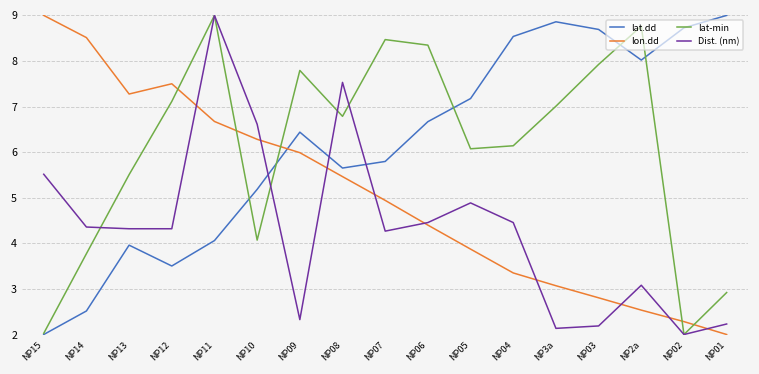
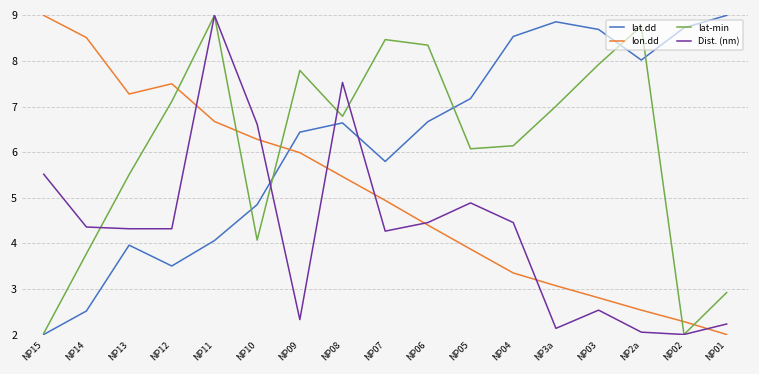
  {
    "lat.dd": {
      "NP14": 2.5,
      "NP13": 4.0,
      "NP12": 3.5,
      "NP11": 4.1,
-     "NP10": 5.2,
+     "NP10": 4.8,
      "NP09": 6.4,
-     "NP08": 5.7,
+     "NP08": 6.6,
      "NP07": 5.8,
      "NP06": 6.7,
      "NP05": 7.2,
      "NP04": 8.5,
      "NP3a": 8.9,
      "NP03": 8.7,
      "NP2a": 8.0,
      "NP01": 9.0
    },
    "lon.dd": {
      "NP15": 9.0,
      "NP14": 8.5,
      "NP13": 7.3,
      "NP12": 7.5,
      "NP11": 6.7,
      "NP10": 6.3,
      "NP09": 6.0,
      "NP08": 5.5,
      "NP07": 4.9,
      "NP05": 3.9,
      "NP04": 3.4,
      "NP3a": 3.1,
      "NP03": 2.8,
      "NP2a": 2.5,
      "NP02": 2.3,
      "NP01": 2.0
    },
    "lat-min": {
      "NP14": 3.8,
      "NP13": 5.5,
      "NP12": 7.1,
      "NP10": 4.1,
      "NP09": 7.8,
      "NP08": 6.8,
      "NP07": 8.5,
      "NP06": 8.3,
      "NP05": 6.1,
      "NP04": 6.1,
      "NP3a": 7.0,
      "NP03": 7.9,
      "NP01": 2.9
    },
    "Dist. (nm)": {
      "NP15": 5.5,
      "NP14": 4.4,
      "NP13": 4.3,
      "NP12": 4.3,
      "NP10": 6.6,
      "NP09": 2.3,
      "NP08": 7.5,
      "NP07": 4.3,
      "NP05": 4.9,
      "NP04": 4.5,
      "NP3a": 2.1,
-     "NP03": 2.2,
-     "NP2a": 3.1,
+     "NP03": 2.5,
+     "NP2a": 2.1,
      "NP01": 2.2
    }
  }
